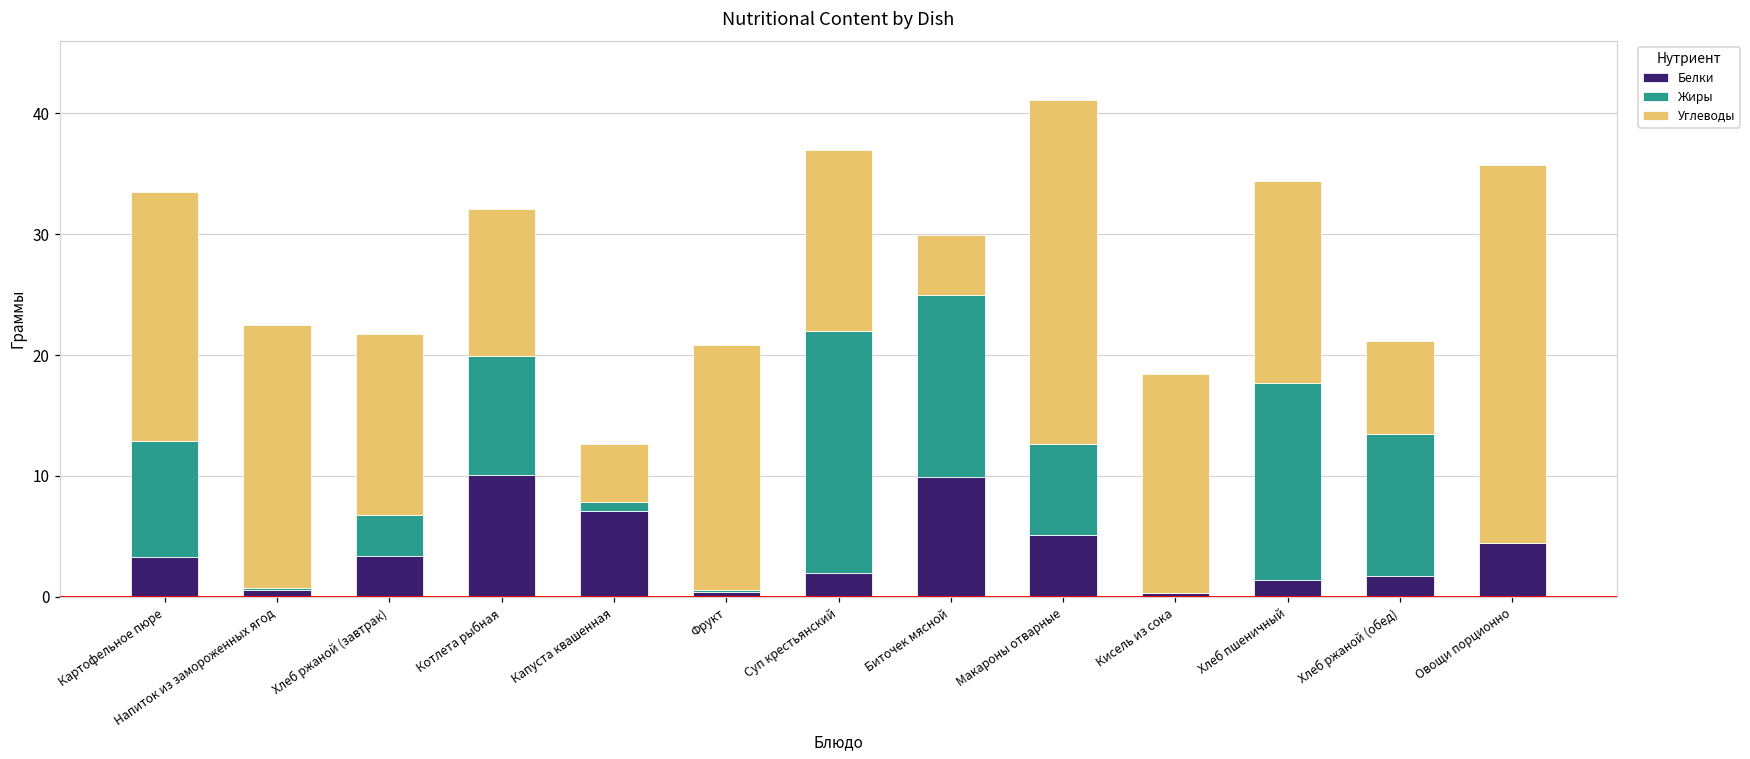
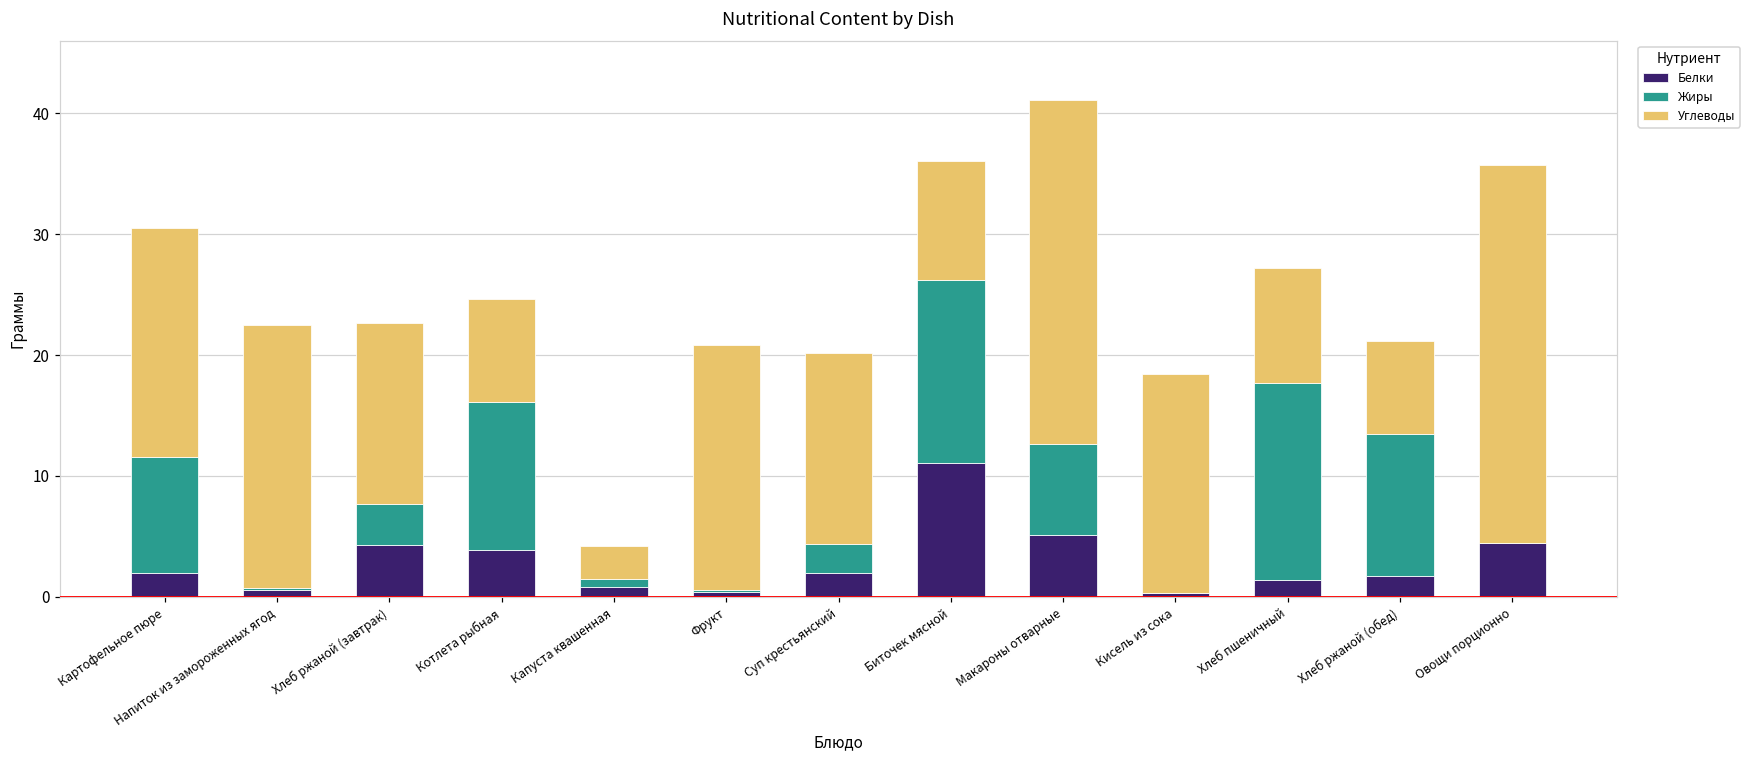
  {
    "Белки": {
-     "Картофельное пюре": 3.3,
+     "Картофельное пюре": 2.0,
      "Напиток из замороженных ягод": 0.5,
-     "Хлеб ржаной (завтрак)": 3.4,
-     "Котлета рыбная": 10.1,
-     "Капуста квашенная": 7.1,
+     "Хлеб ржаной (завтрак)": 4.3,
+     "Котлета рыбная": 3.8,
+     "Капуста квашенная": 0.8,
      "Фрукт": 0.4,
      "Суп крестьянский": 2.0,
-     "Биточек мясной": 9.9,
+     "Биточек мясной": 11.1,
      "Макароны отварные": 5.1,
      "Кисель из сока": 0.3,
      "Хлеб пшеничный": 1.4,
      "Хлеб ржаной (обед)": 1.7,
      "Овощи порционно": 4.4
    },
    "Жиры": {
      "Картофельное пюре": 9.6,
      "Хлеб ржаной (завтрак)": 3.4,
-     "Котлета рыбная": 9.9,
+     "Котлета рыбная": 12.3,
      "Капуста квашенная": 0.7,
      "Фрукт": 0.2,
-     "Суп крестьянский": 20.0,
+     "Суп крестьянский": 2.4,
      "Биточек мясной": 15.1,
      "Макароны отварные": 7.5,
      "Кисель из сока": 0.0,
      "Хлеб пшеничный": 16.4,
      "Хлеб ржаной (обед)": 11.8
    },
    "Углеводы": {
-     "Картофельное пюре": 20.6,
+     "Картофельное пюре": 18.9,
      "Напиток из замороженных ягод": 21.8,
      "Хлеб ржаной (завтрак)": 15.0,
-     "Котлета рыбная": 12.1,
-     "Капуста квашенная": 4.8,
+     "Котлета рыбная": 8.5,
+     "Капуста квашенная": 2.7,
      "Фрукт": 20.2,
-     "Суп крестьянский": 15.0,
-     "Биточек мясной": 4.9,
+     "Суп крестьянский": 15.8,
+     "Биточек мясной": 9.9,
      "Макароны отварные": 28.5,
      "Кисель из сока": 18.1,
-     "Хлеб пшеничный": 16.7,
+     "Хлеб пшеничный": 9.5,
      "Хлеб ржаной (обед)": 7.7,
      "Овощи порционно": 31.3
    }
  }
